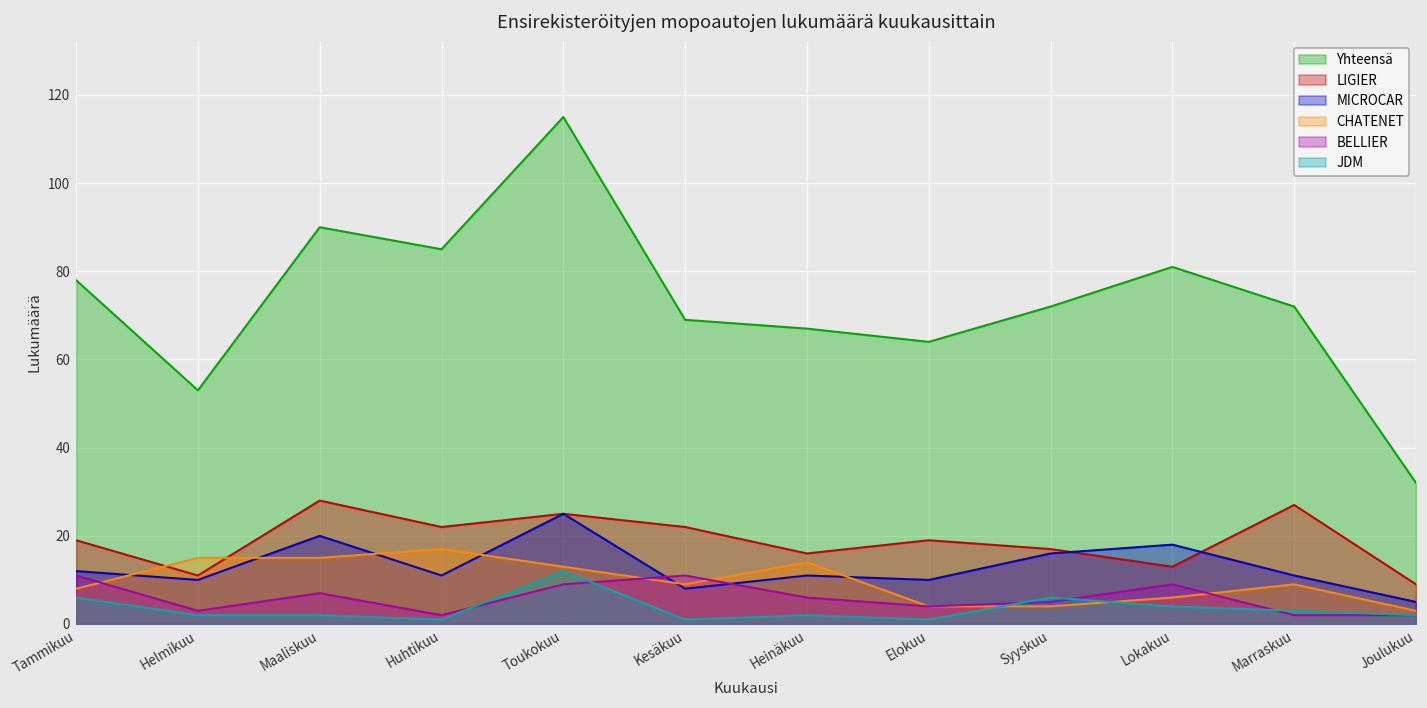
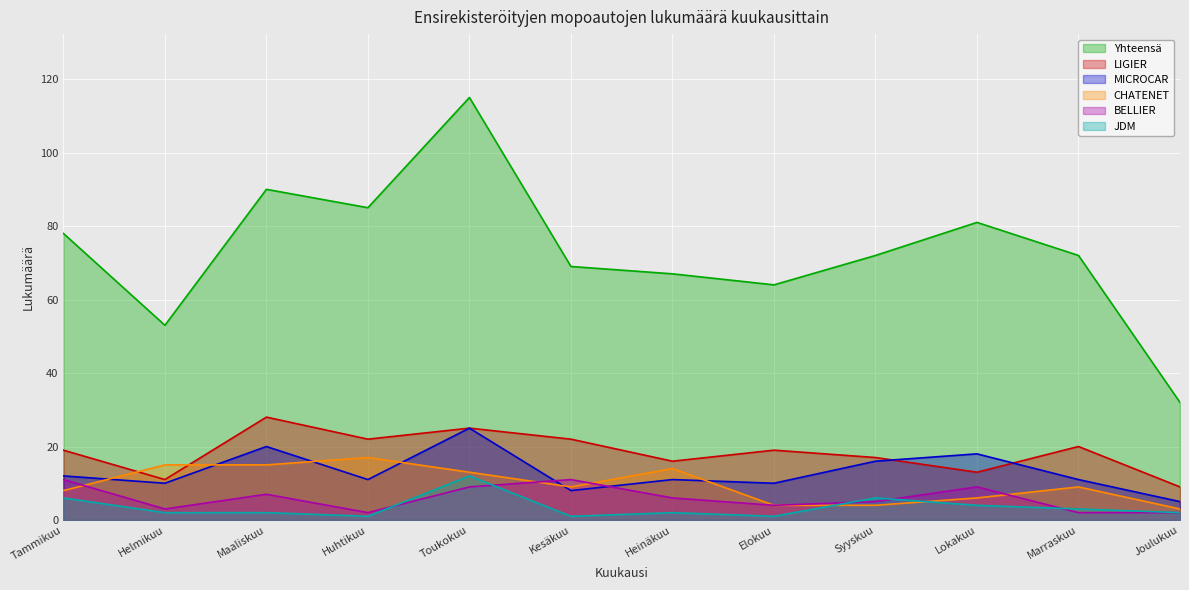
  {
    "Yhteensä": {
      "Tammikuu": 78,
      "Helmikuu": 53,
      "Maaliskuu": 90,
      "Huhtikuu": 85,
      "Toukokuu": 115,
      "Kesäkuu": 69,
      "Heinäkuu": 67,
      "Elokuu": 64,
      "Syyskuu": 72,
      "Lokakuu": 81,
      "Marraskuu": 72,
      "Joulukuu": 32
    },
    "LIGIER": {
      "Tammikuu": 19,
      "Helmikuu": 11,
      "Maaliskuu": 28,
      "Huhtikuu": 22,
      "Kesäkuu": 22,
      "Heinäkuu": 16,
      "Elokuu": 19,
      "Syyskuu": 17,
      "Lokakuu": 13,
-     "Marraskuu": 27,
+     "Marraskuu": 20,
      "Joulukuu": 9
    },
    "MICROCAR": {
      "Tammikuu": 12,
      "Helmikuu": 10,
      "Maaliskuu": 20,
      "Huhtikuu": 11,
      "Kesäkuu": 8,
      "Heinäkuu": 11,
      "Elokuu": 10,
      "Syyskuu": 16,
      "Lokakuu": 18,
      "Marraskuu": 11,
      "Joulukuu": 5
    },
    "CHATENET": {
      "Tammikuu": 8,
      "Helmikuu": 15,
      "Maaliskuu": 15,
      "Huhtikuu": 17,
      "Toukokuu": 13,
      "Kesäkuu": 9,
      "Heinäkuu": 14,
      "Syyskuu": 4,
      "Lokakuu": 6,
      "Marraskuu": 9,
      "Joulukuu": 3
    },
    "BELLIER": {
      "Tammikuu": 11,
      "Helmikuu": 3,
      "Maaliskuu": 7,
      "Huhtikuu": 2,
      "Toukokuu": 9,
      "Kesäkuu": 11,
      "Heinäkuu": 6,
      "Syyskuu": 5,
      "Lokakuu": 9,
      "Marraskuu": 2
    },
    "JDM": {
      "Tammikuu": 6,
      "Helmikuu": 2,
      "Maaliskuu": 2,
      "Huhtikuu": 1,
      "Toukokuu": 12,
      "Kesäkuu": 1,
      "Heinäkuu": 2,
      "Elokuu": 1,
      "Syyskuu": 6,
      "Lokakuu": 4,
      "Marraskuu": 3
    }
  }
